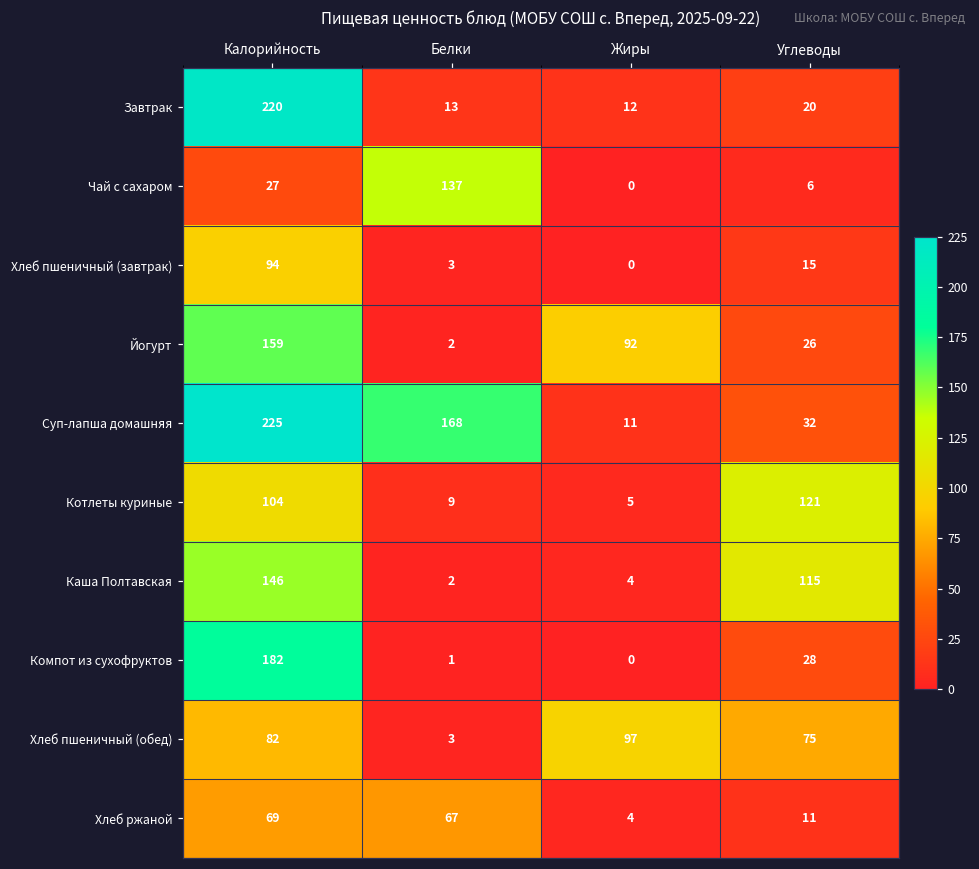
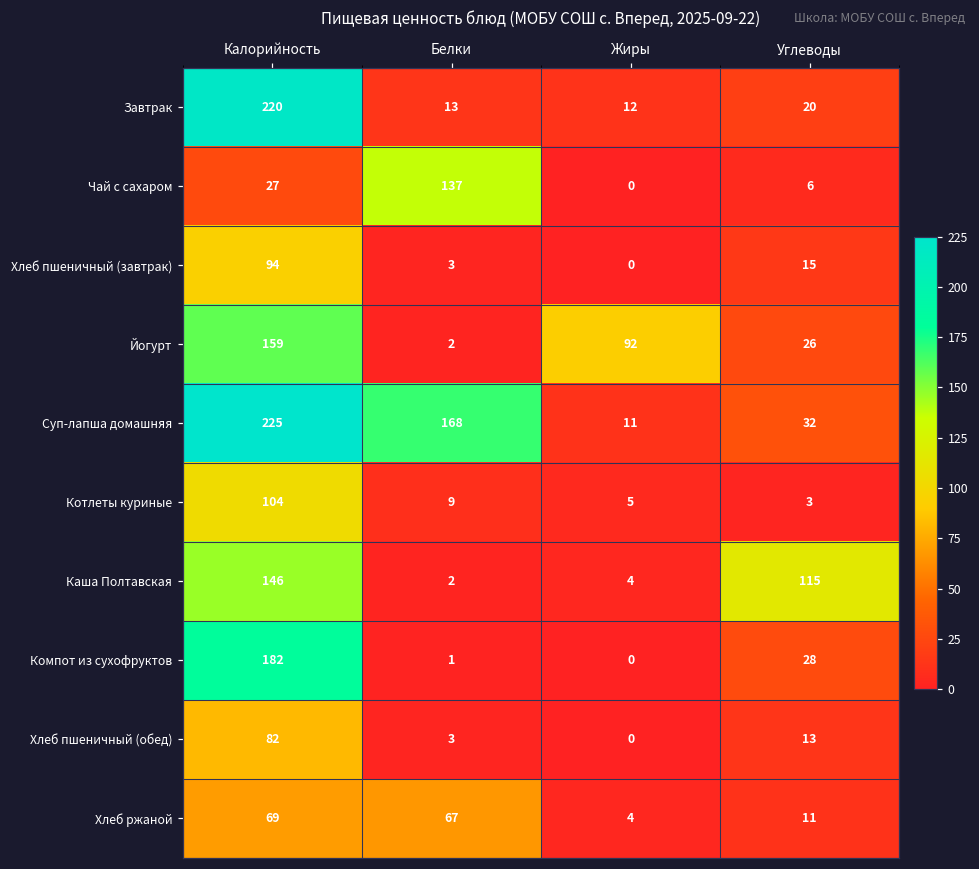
  {
    "Завтрак": {
      "Калорийность": 220,
      "Белки": 13,
      "Жиры": 12,
      "Углеводы": 20
    },
    "Чай с сахаром": {
      "Калорийность": 27,
      "Белки": 137,
      "Жиры": 0,
      "Углеводы": 6
    },
    "Хлеб пшеничный (завтрак)": {
      "Калорийность": 94,
      "Белки": 3,
      "Жиры": 0,
      "Углеводы": 15
    },
    "Йогурт": {
      "Калорийность": 159,
      "Белки": 2,
      "Жиры": 92,
      "Углеводы": 26
    },
    "Суп-лапша домашняя": {
      "Калорийность": 225,
      "Белки": 168,
      "Жиры": 11,
      "Углеводы": 32
    },
    "Котлеты куриные": {
      "Калорийность": 104,
      "Белки": 9,
      "Жиры": 5,
-     "Углеводы": 121
+     "Углеводы": 3
    },
    "Каша Полтавская": {
      "Калорийность": 146,
      "Белки": 2,
      "Жиры": 4,
      "Углеводы": 115
    },
    "Компот из сухофруктов": {
      "Калорийность": 182,
      "Белки": 1,
      "Жиры": 0,
      "Углеводы": 28
    },
    "Хлеб пшеничный (обед)": {
      "Калорийность": 82,
      "Белки": 3,
-     "Жиры": 97,
-     "Углеводы": 75
+     "Жиры": 0,
+     "Углеводы": 13
    },
    "Хлеб ржаной": {
      "Калорийность": 69,
      "Белки": 67,
      "Жиры": 4,
      "Углеводы": 11
    }
  }
